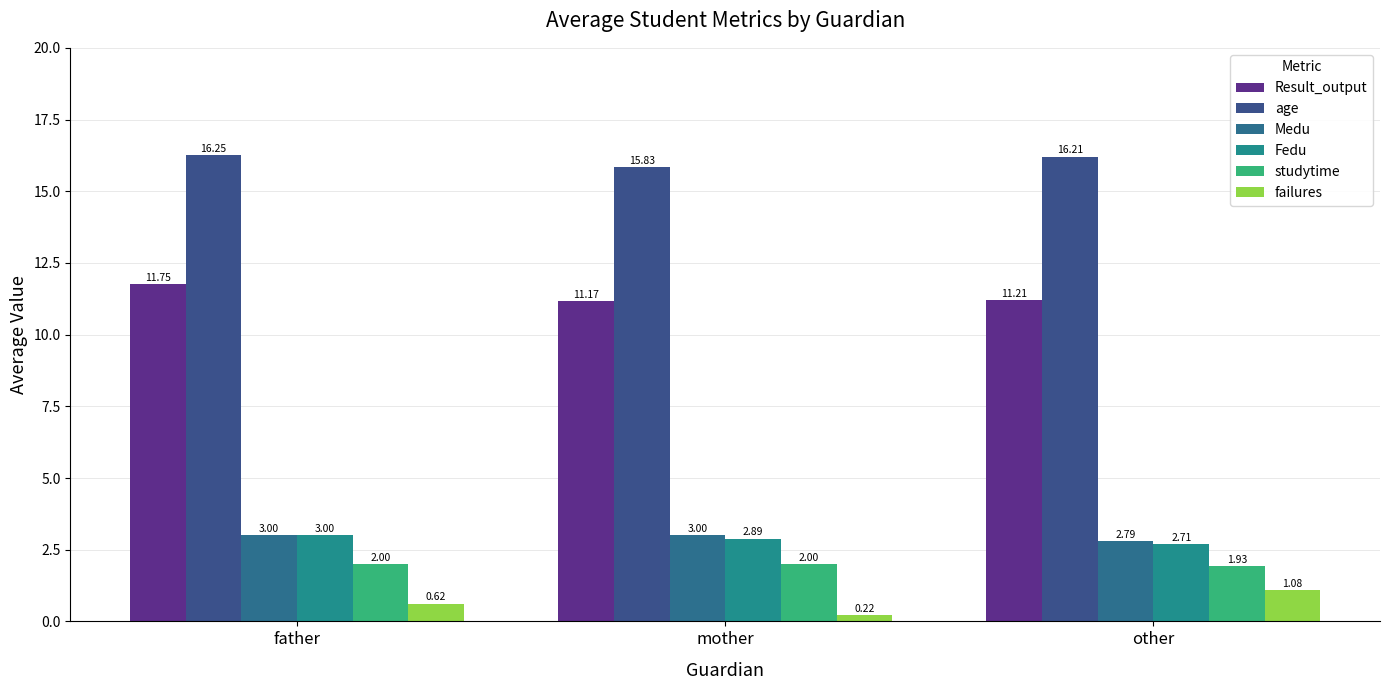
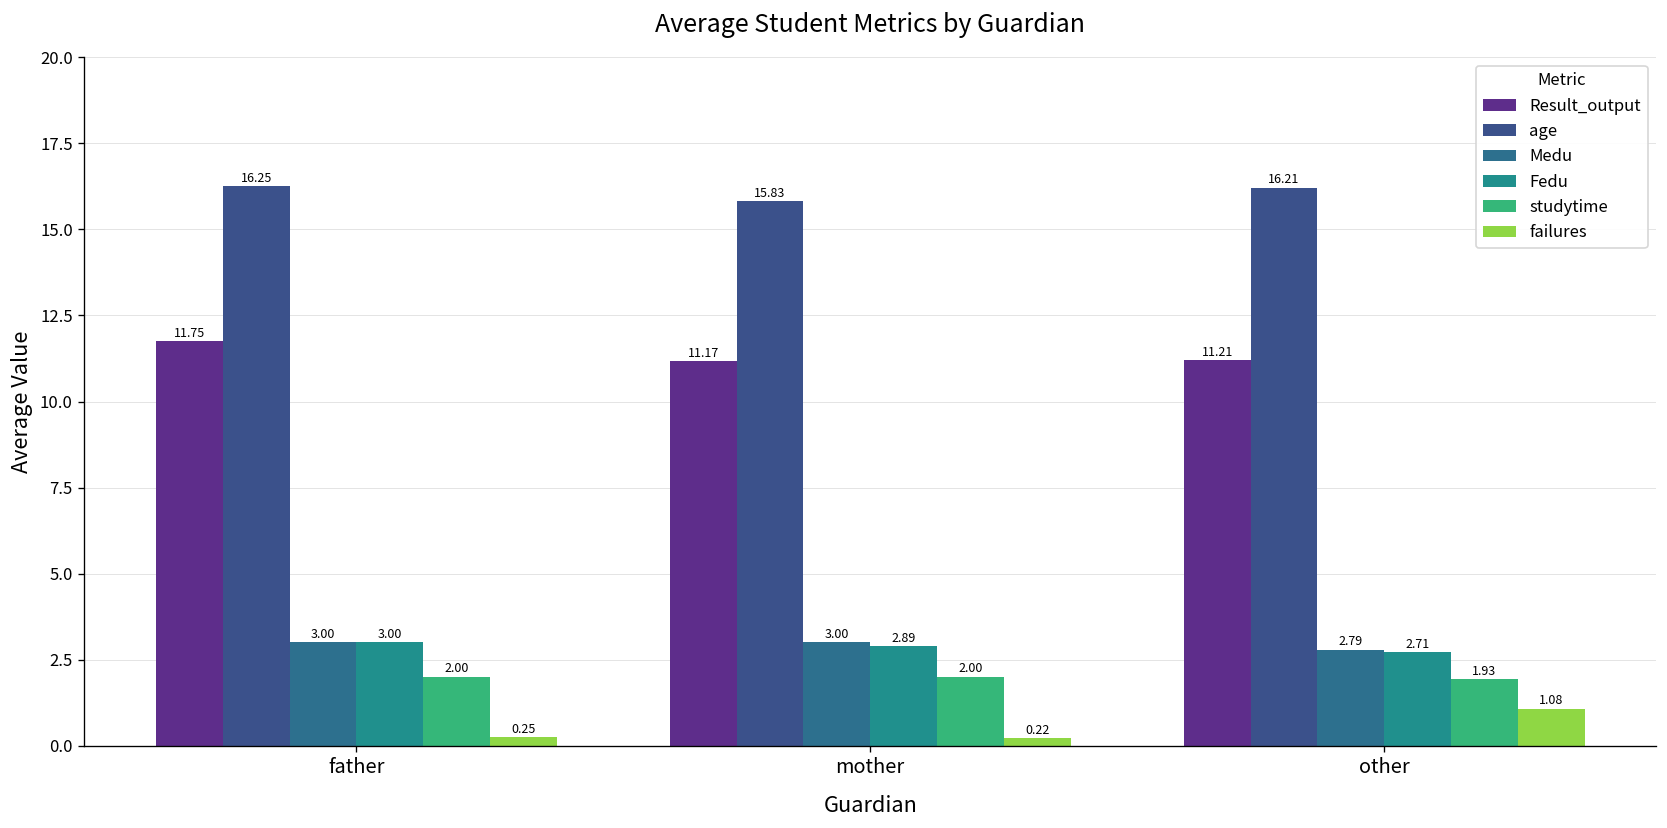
  {
    "failures": {
-     "father": 0.62,
+     "father": 0.25,
      "mother": 0.22,
      "other": 1.08
    }
  }
